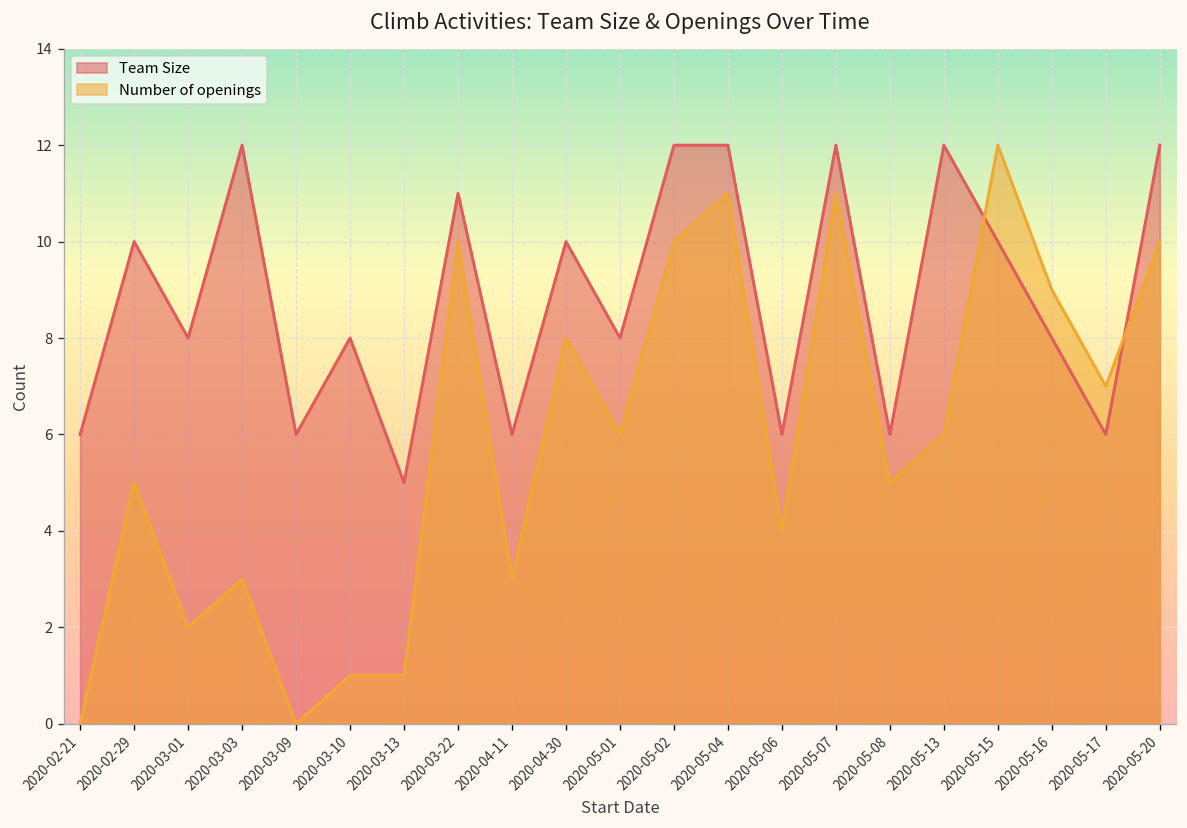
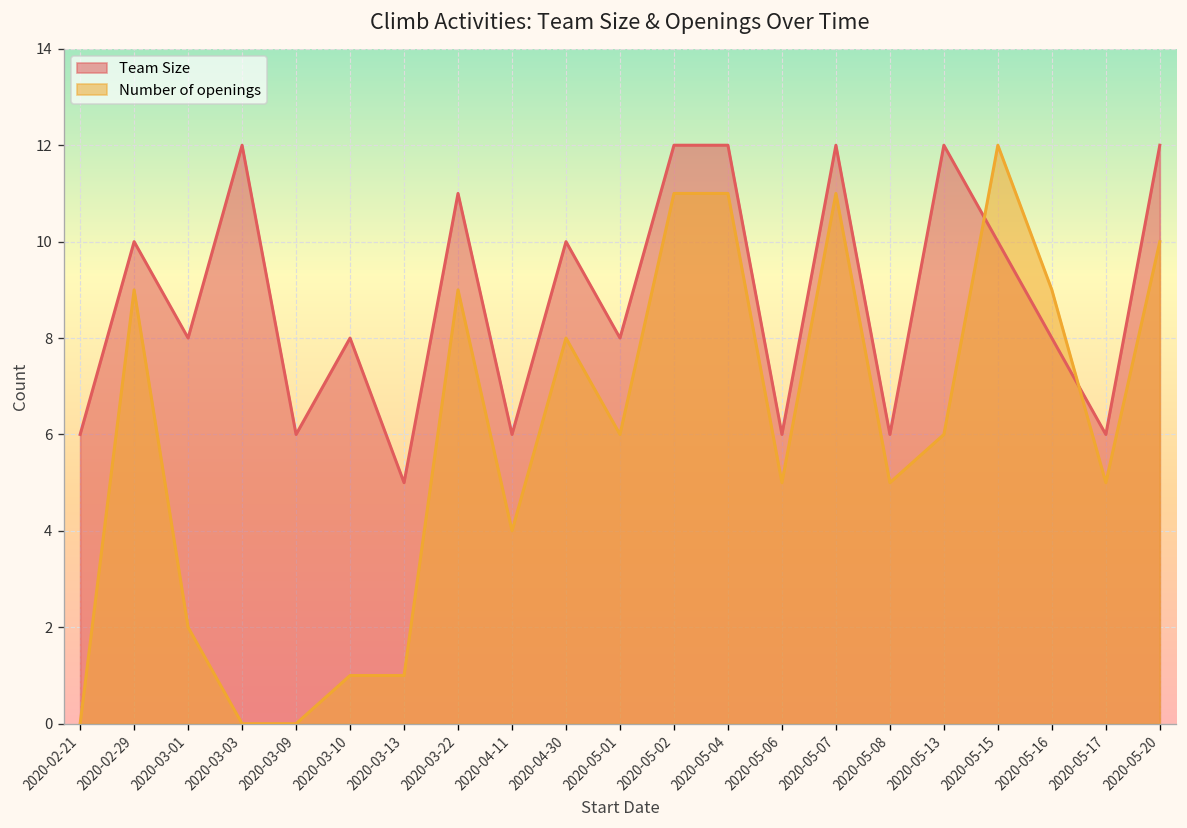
  {
    "Team Size": {
      "2020-02-21": 6,
      "2020-02-29": 10,
      "2020-03-01": 8,
      "2020-03-03": 12,
      "2020-03-09": 6,
      "2020-03-10": 8,
      "2020-03-13": 5,
      "2020-03-22": 11,
      "2020-04-11": 6,
      "2020-04-30": 10,
      "2020-05-01": 8,
      "2020-05-02": 12,
      "2020-05-04": 12,
      "2020-05-06": 6,
      "2020-05-07": 12,
      "2020-05-08": 6,
      "2020-05-13": 12,
      "2020-05-15": 10,
      "2020-05-16": 8,
      "2020-05-17": 6,
      "2020-05-20": 12
    },
    "Number of openings": {
      "2020-02-21": 0,
-     "2020-02-29": 5,
+     "2020-02-29": 9,
      "2020-03-01": 2,
-     "2020-03-03": 3,
+     "2020-03-03": 0,
      "2020-03-09": 0,
      "2020-03-10": 1,
      "2020-03-13": 1,
-     "2020-03-22": 10,
-     "2020-04-11": 3,
+     "2020-03-22": 9,
+     "2020-04-11": 4,
      "2020-04-30": 8,
      "2020-05-01": 6,
-     "2020-05-02": 10,
+     "2020-05-02": 11,
      "2020-05-04": 11,
-     "2020-05-06": 4,
+     "2020-05-06": 5,
      "2020-05-07": 11,
      "2020-05-08": 5,
      "2020-05-13": 6,
      "2020-05-15": 12,
      "2020-05-16": 9,
-     "2020-05-17": 7,
+     "2020-05-17": 5,
      "2020-05-20": 10
    }
  }
